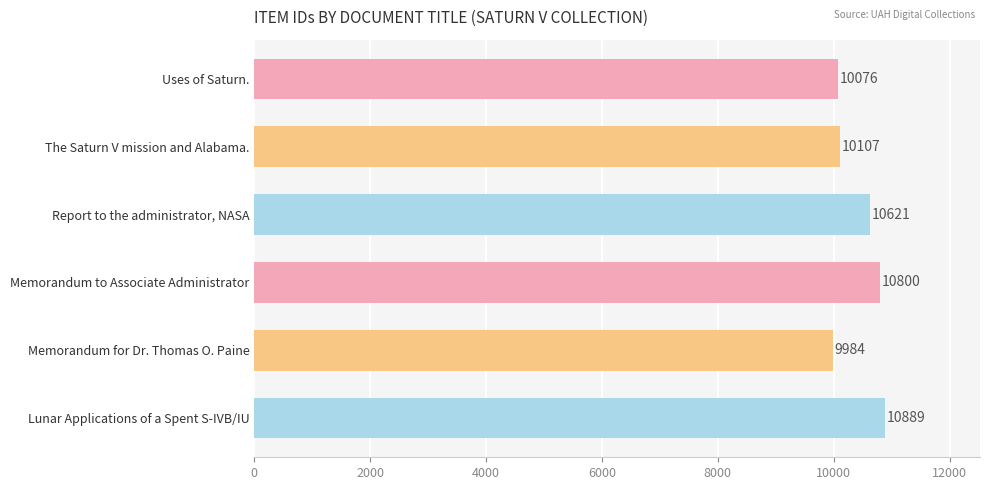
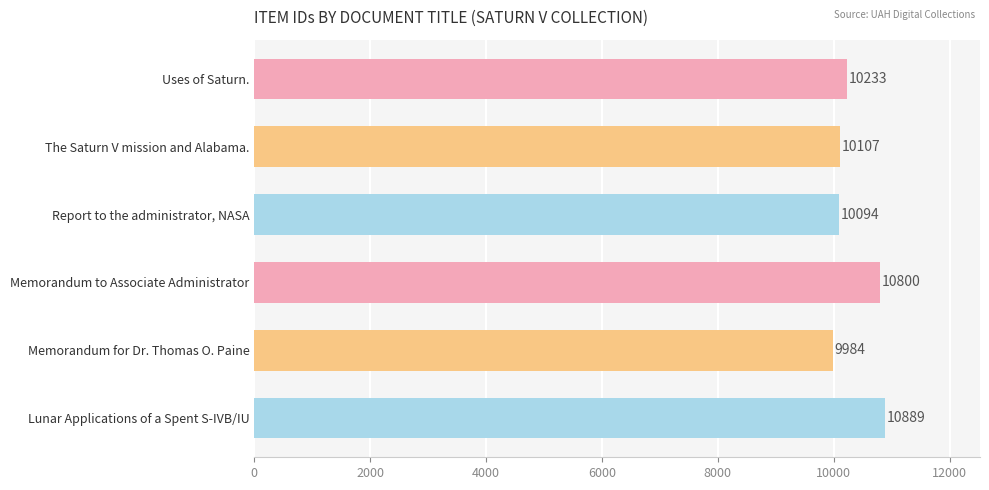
  {
-   "Uses of Saturn.": 10076,
+   "Uses of Saturn.": 10233,
    "The Saturn V mission and Alabama.": 10107,
-   "Report to the administrator, NASA": 10621,
+   "Report to the administrator, NASA": 10094,
    "Memorandum to Associate Administrator": 10800,
    "Memorandum for Dr. Thomas O. Paine": 9984,
    "Lunar Applications of a Spent S-IVB/IU": 10889
  }
